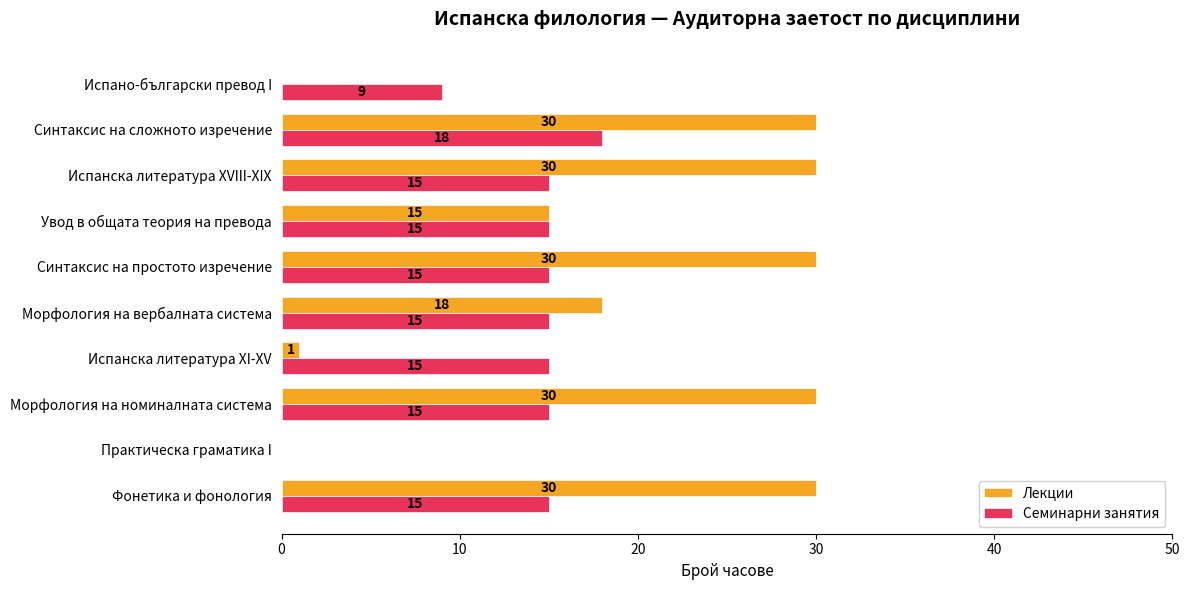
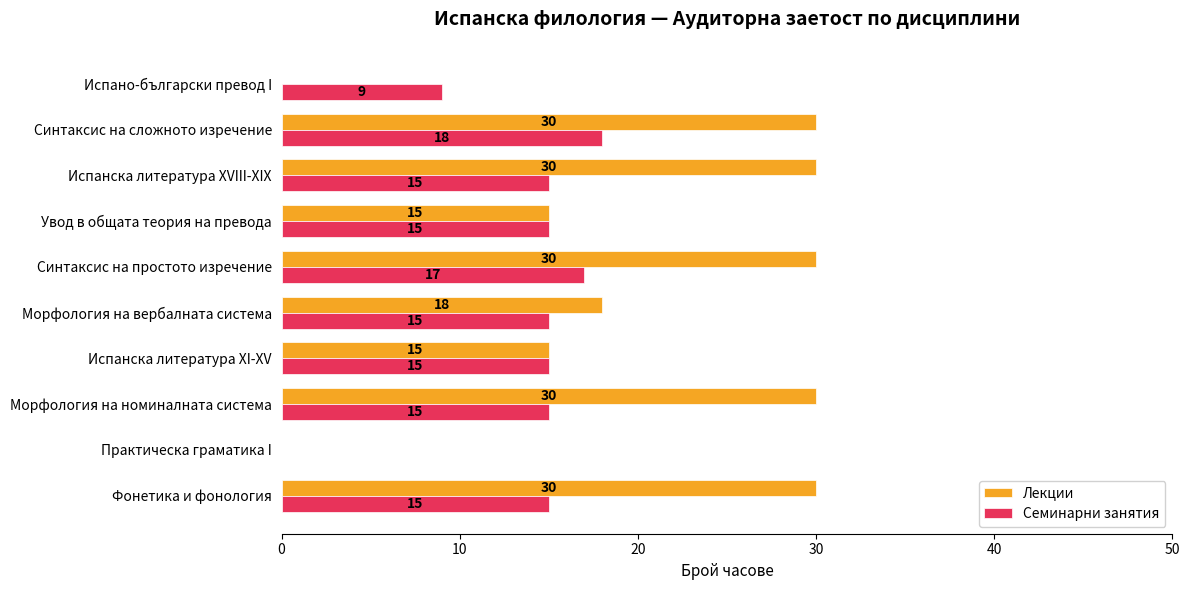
  {
    "Лекции": {
      "Синтаксис на сложното изречение": 30,
      "Испанска литература XVIII-XIX": 30,
      "Увод в общата теория на превода": 15,
      "Синтаксис на простото изречение": 30,
      "Морфология на вербалната система": 18,
-     "Испанска литература XI-XV": 1,
+     "Испанска литература XI-XV": 15,
      "Морфология на номиналната система": 30,
      "Фонетика и фонология": 30
    },
    "Семинарни занятия": {
      "Испано-български превод I": 9,
      "Синтаксис на сложното изречение": 18,
      "Испанска литература XVIII-XIX": 15,
      "Увод в общата теория на превода": 15,
-     "Синтаксис на простото изречение": 15,
+     "Синтаксис на простото изречение": 17,
      "Морфология на вербалната система": 15,
      "Испанска литература XI-XV": 15,
      "Морфология на номиналната система": 15,
      "Фонетика и фонология": 15
    }
  }
